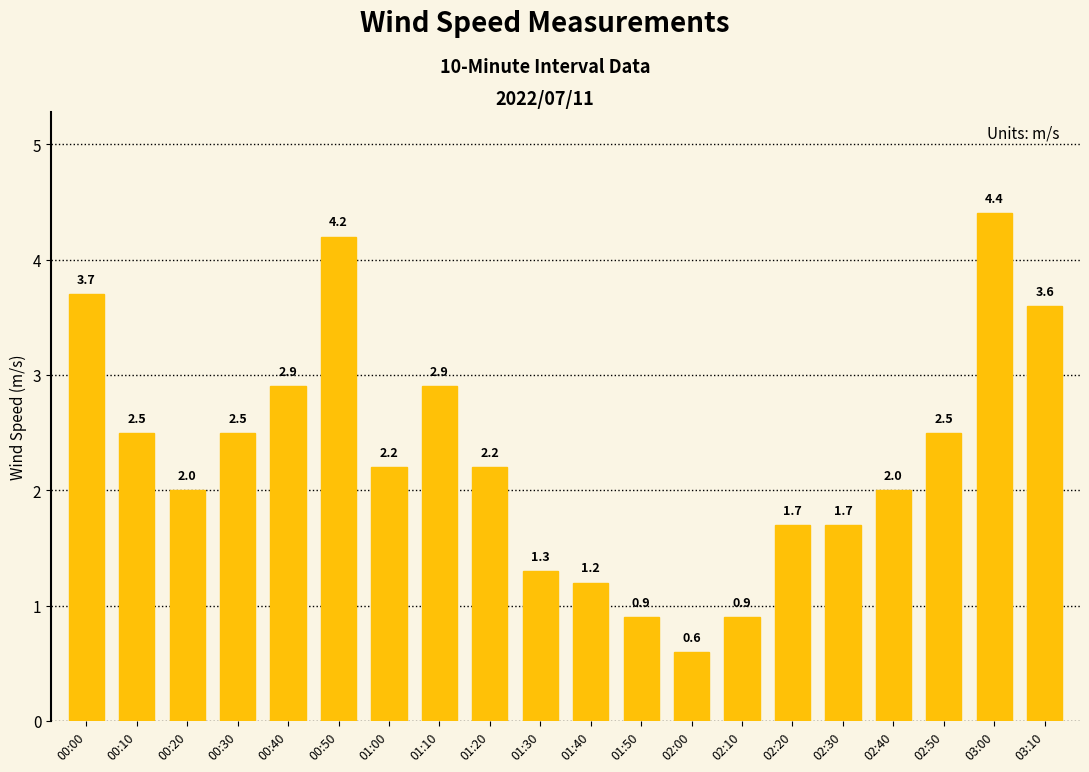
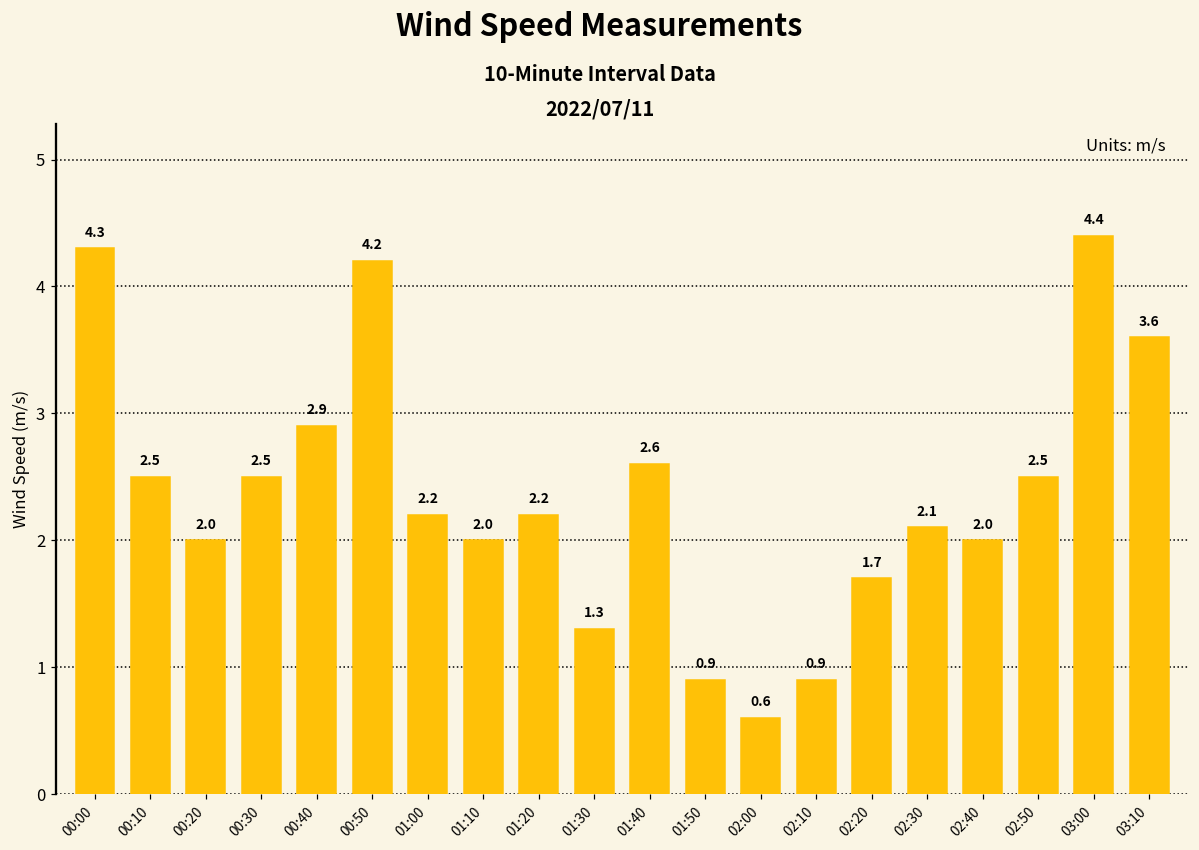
  {
-   "00:00": 3.7,
+   "00:00": 4.3,
    "00:10": 2.5,
    "00:20": 2.0,
    "00:30": 2.5,
    "00:40": 2.9,
    "00:50": 4.2,
    "01:00": 2.2,
-   "01:10": 2.9,
+   "01:10": 2.0,
    "01:20": 2.2,
    "01:30": 1.3,
-   "01:40": 1.2,
+   "01:40": 2.6,
    "01:50": 0.9,
    "02:00": 0.6,
    "02:10": 0.9,
    "02:20": 1.7,
-   "02:30": 1.7,
+   "02:30": 2.1,
    "02:40": 2.0,
    "02:50": 2.5,
    "03:00": 4.4,
    "03:10": 3.6
  }
